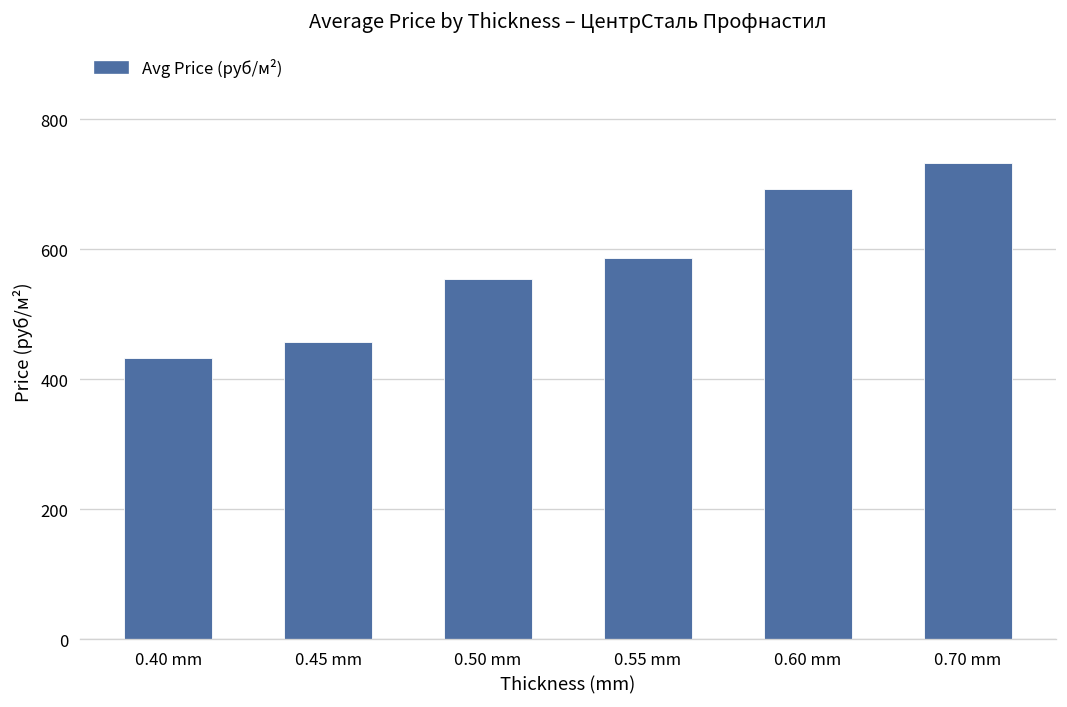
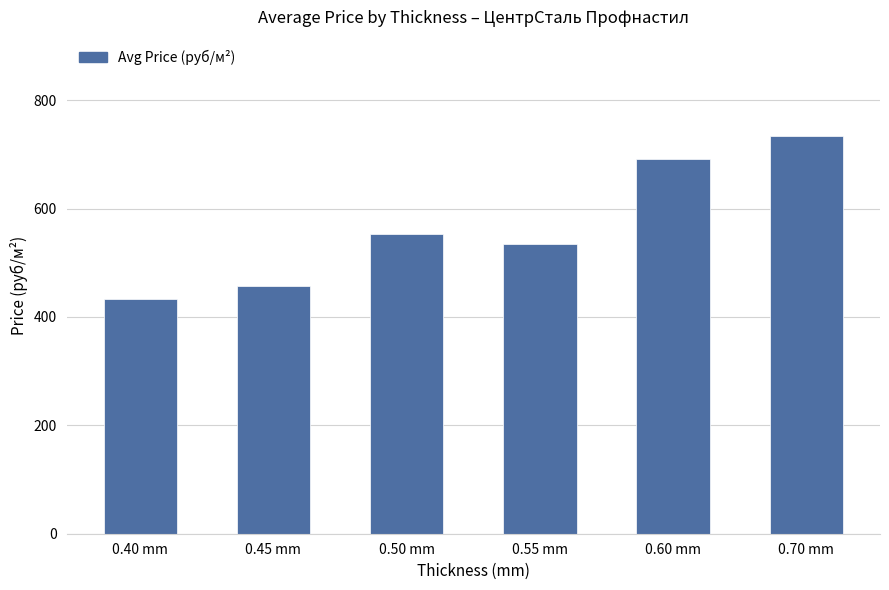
  {
    "0.40 mm": 430,
    "0.45 mm": 460,
    "0.50 mm": 550,
-   "0.55 mm": 590,
+   "0.55 mm": 530,
    "0.60 mm": 690,
    "0.70 mm": 730
  }
